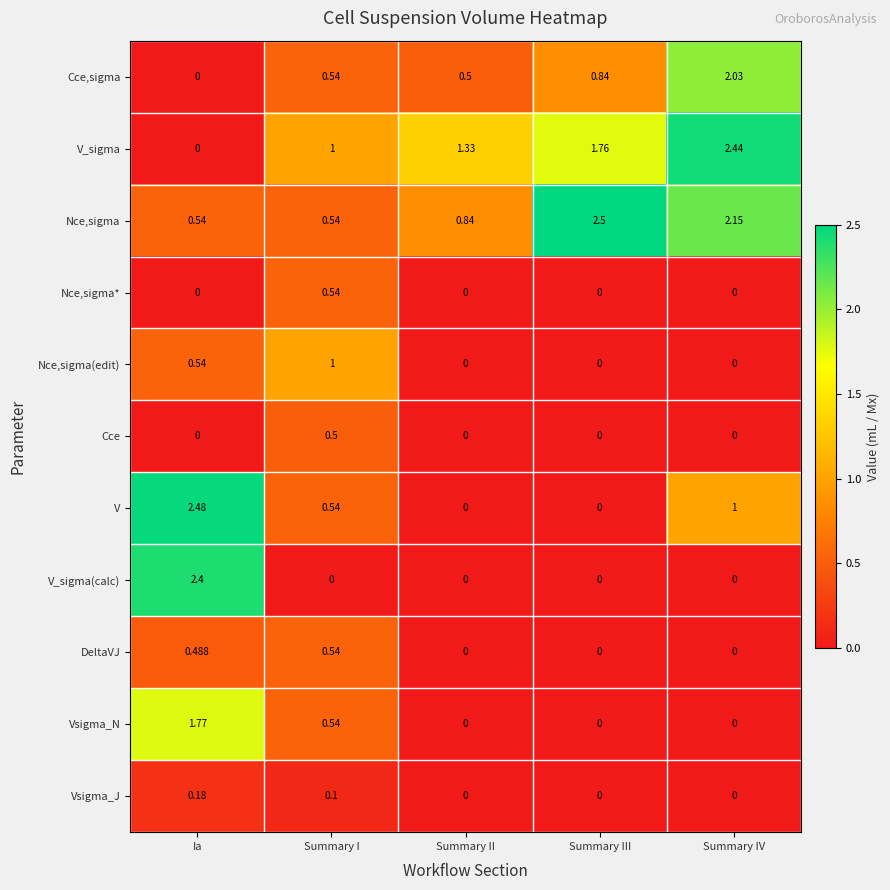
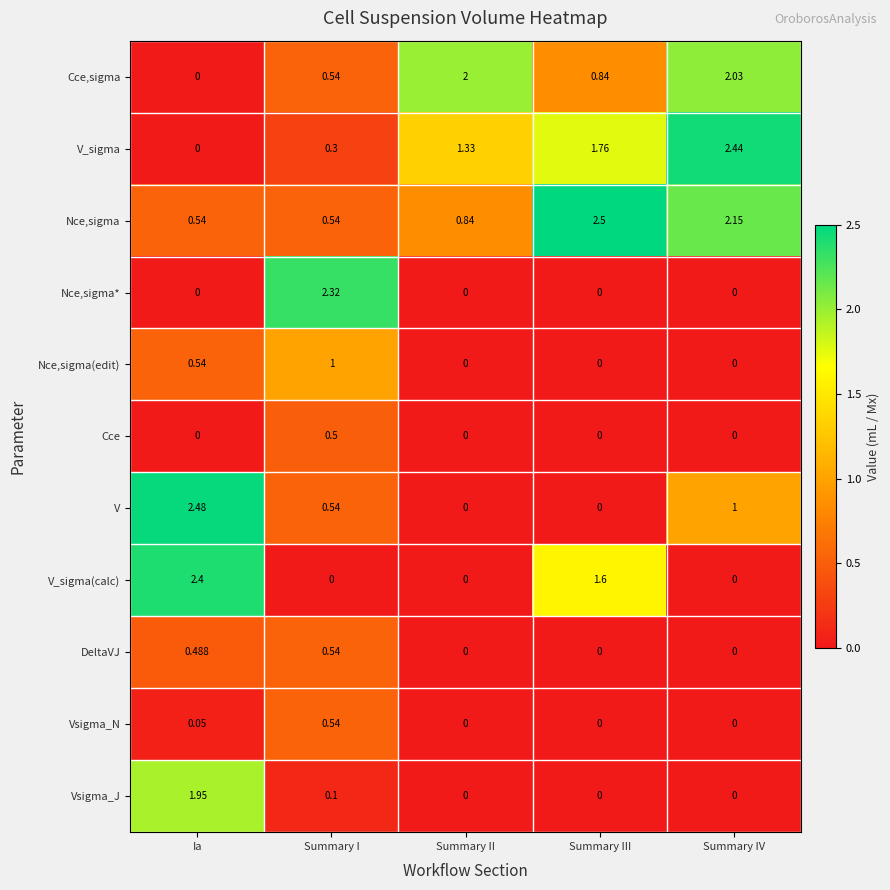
  {
    "Cce,sigma": {
      "Ia": 0,
      "Summary I": 0.54,
-     "Summary II": 0.5,
+     "Summary II": 2,
      "Summary III": 0.84,
      "Summary IV": 2.03
    },
    "V_sigma": {
      "Ia": 0,
-     "Summary I": 1,
+     "Summary I": 0.3,
      "Summary II": 1.33,
      "Summary III": 1.76,
      "Summary IV": 2.44
    },
    "Nce,sigma": {
      "Ia": 0.54,
      "Summary I": 0.54,
      "Summary II": 0.84,
      "Summary III": 2.5,
      "Summary IV": 2.15
    },
    "Nce,sigma*": {
      "Ia": 0,
-     "Summary I": 0.54,
+     "Summary I": 2.32,
      "Summary II": 0,
      "Summary III": 0,
      "Summary IV": 0
    },
    "Nce,sigma(edit)": {
      "Ia": 0.54,
      "Summary I": 1,
      "Summary II": 0,
      "Summary III": 0,
      "Summary IV": 0
    },
    "Cce": {
      "Ia": 0,
      "Summary I": 0.5,
      "Summary II": 0,
      "Summary III": 0,
      "Summary IV": 0
    },
    "V": {
      "Ia": 2.48,
      "Summary I": 0.54,
      "Summary II": 0,
      "Summary III": 0,
      "Summary IV": 1
    },
    "V_sigma(calc)": {
      "Ia": 2.4,
      "Summary I": 0,
      "Summary II": 0,
-     "Summary III": 0,
+     "Summary III": 1.6,
      "Summary IV": 0
    },
    "DeltaVJ": {
      "Ia": 0.488,
      "Summary I": 0.54,
      "Summary II": 0,
      "Summary III": 0,
      "Summary IV": 0
    },
    "Vsigma_N": {
-     "Ia": 1.77,
+     "Ia": 0.05,
      "Summary I": 0.54,
      "Summary II": 0,
      "Summary III": 0,
      "Summary IV": 0
    },
    "Vsigma_J": {
-     "Ia": 0.18,
+     "Ia": 1.95,
      "Summary I": 0.1,
      "Summary II": 0,
      "Summary III": 0,
      "Summary IV": 0
    }
  }
